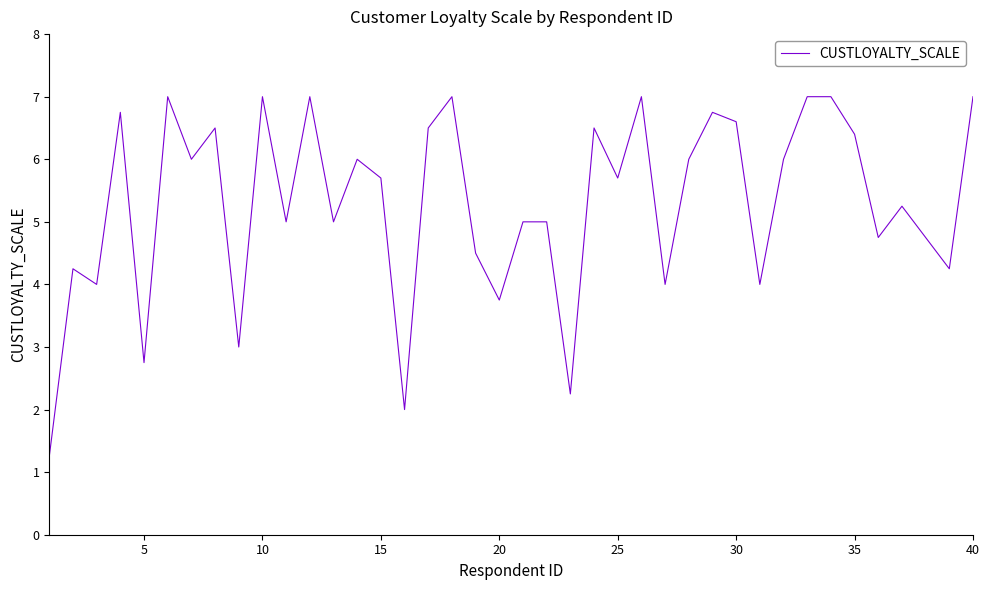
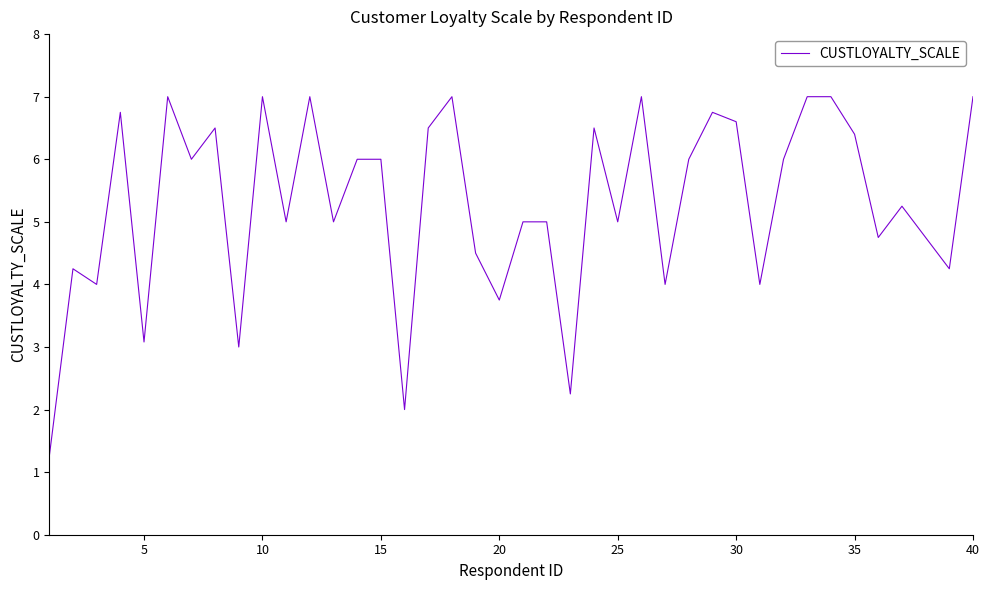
  {
-   "5": 2.8,
+   "5": 3.1,
    "10": 7.0,
-   "15": 5.7,
+   "15": 6.0,
    "20": 3.8,
-   "25": 5.7,
+   "25": 5.0,
    "30": 6.6,
    "35": 6.4,
    "40": 7.0
  }
